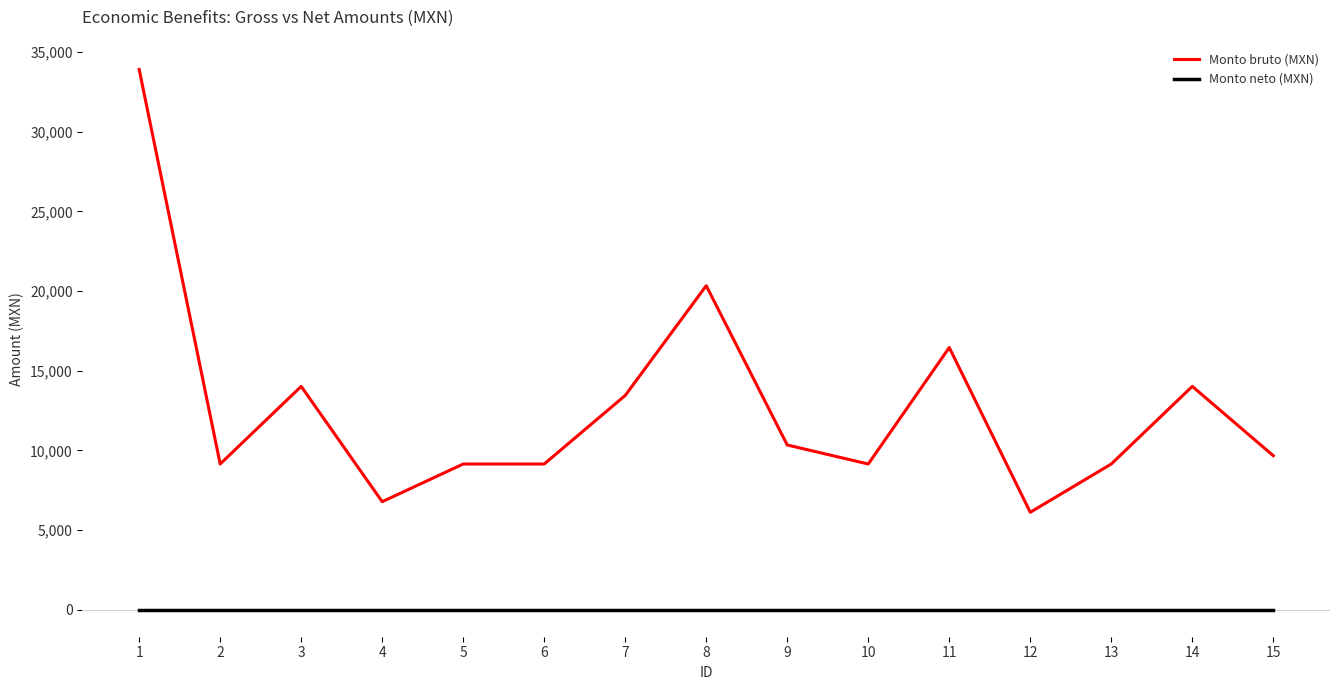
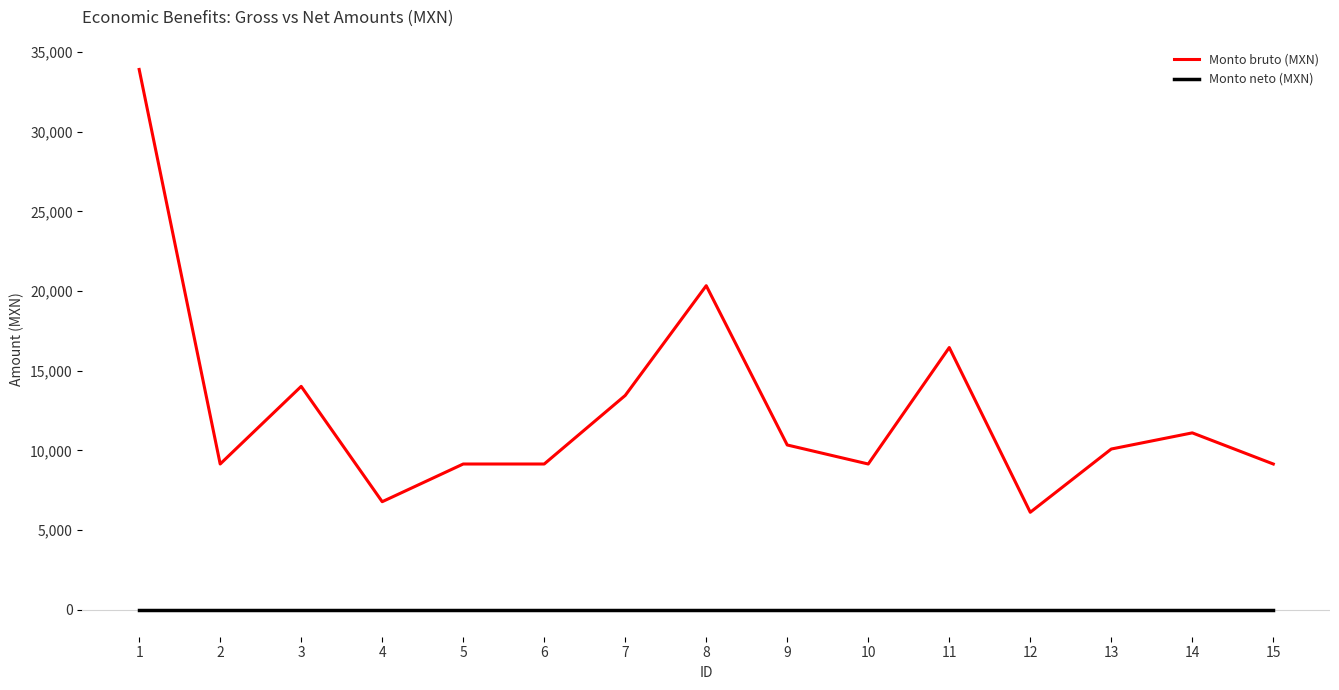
  {
    "Monto bruto (MXN)": {
      "1": "33,900",
      "2": "9,100",
      "3": "14,000",
      "4": "6,800",
      "5": "9,100",
      "6": "9,100",
      "7": "13,400",
      "8": "20,300",
      "9": "10,300",
      "10": "9,100",
      "11": "16,500",
      "12": "6,100",
-     "13": "9,100",
-     "14": "14,000",
-     "15": "9,700"
+     "13": "10,100",
+     "14": "11,100",
+     "15": "9,100"
    },
    "Monto neto (MXN)": {
      "1": "0",
      "2": "0",
      "3": "0",
      "4": "0",
      "5": "0",
      "6": "0",
      "7": "0",
      "8": "0",
      "9": "0",
      "10": "0",
      "11": "0",
      "12": "0",
      "13": "0",
      "14": "0",
      "15": "0"
    }
  }
